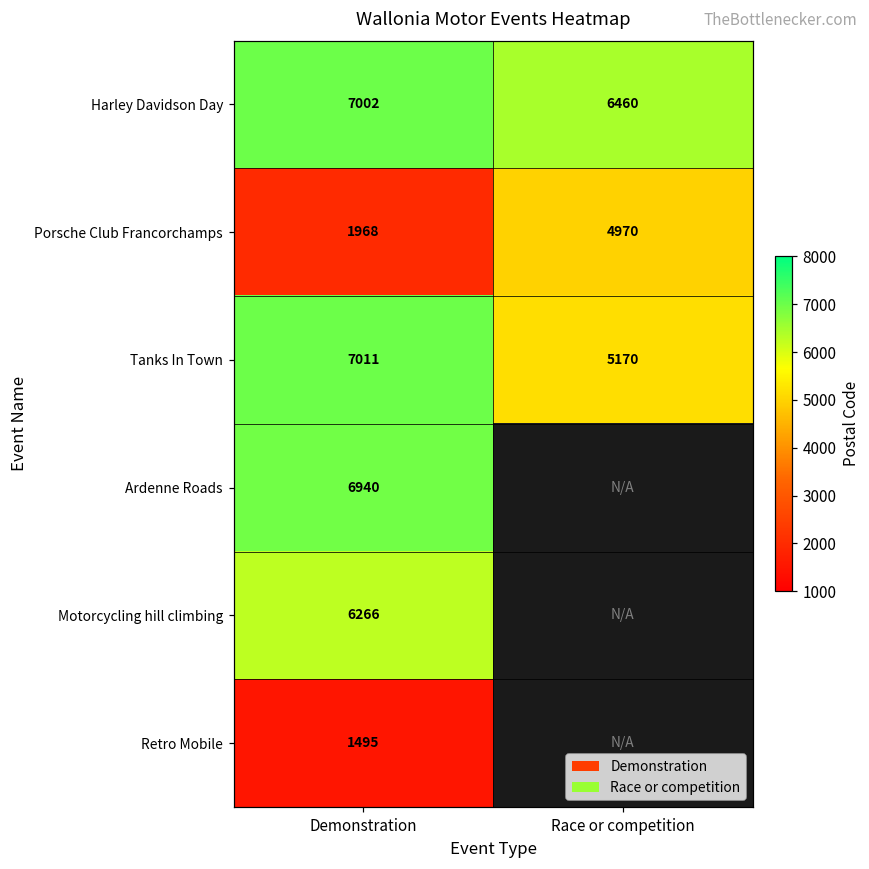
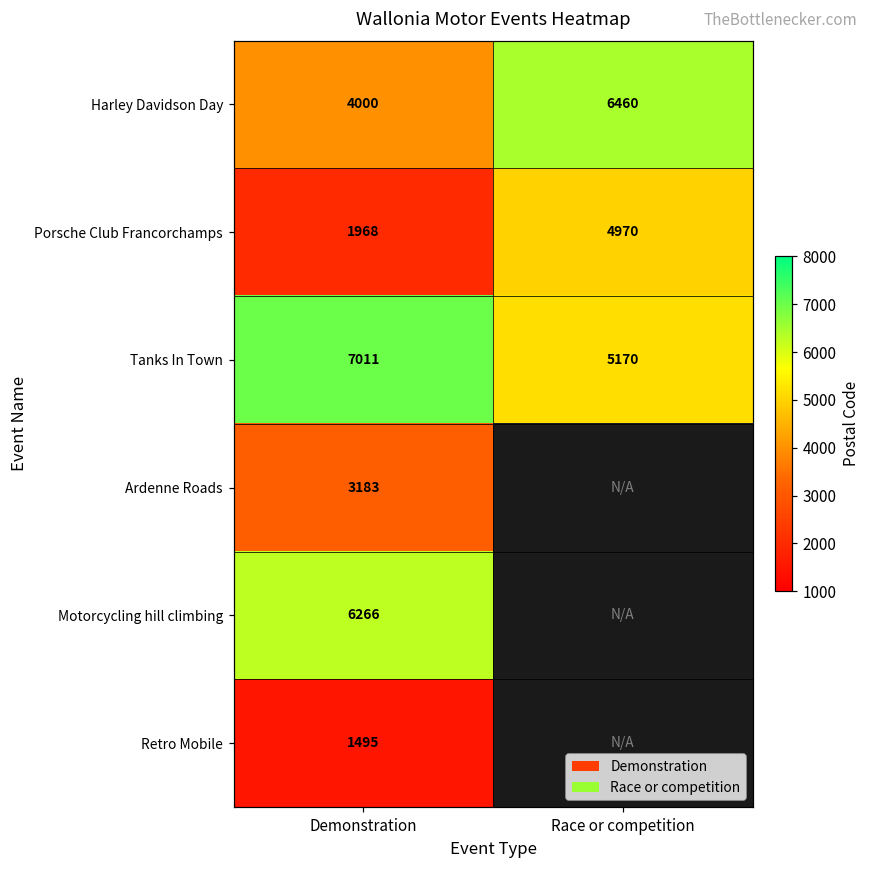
  {
    "Harley Davidson Day": {
-     "Demonstration": 7002,
+     "Demonstration": 4000,
      "Race or competition": 6460
    },
    "Porsche Club Francorchamps": {
      "Demonstration": 1968,
      "Race or competition": 4970
    },
    "Tanks In Town": {
      "Demonstration": 7011,
      "Race or competition": 5170
    },
    "Ardenne Roads": {
-     "Demonstration": 6940
+     "Demonstration": 3183
    },
    "Motorcycling hill climbing": {
      "Demonstration": 6266
    },
    "Retro Mobile": {
      "Demonstration": 1495
    }
  }
